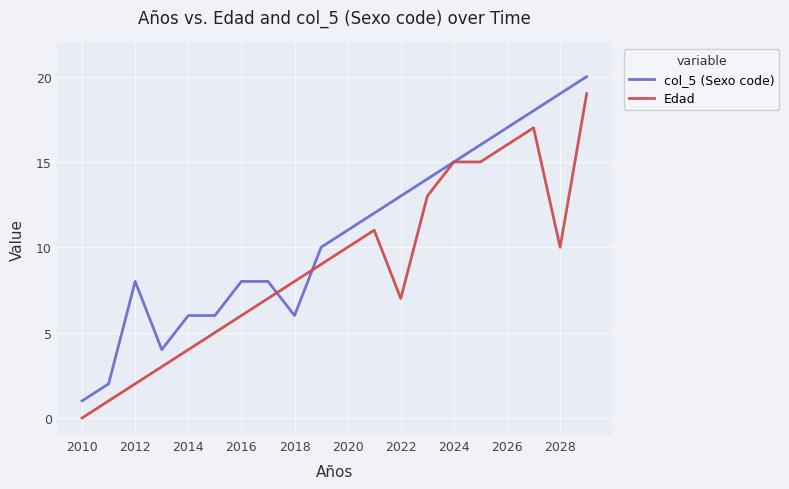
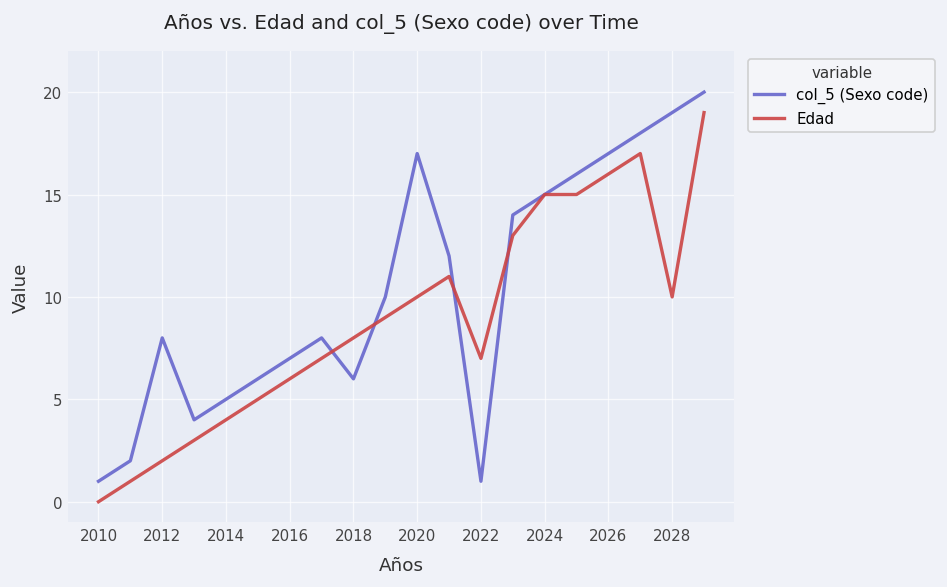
  {
    "col_5 (Sexo code)": {
      "2010": 1,
      "2012": 8,
-     "2014": 6,
-     "2016": 8,
+     "2014": 5,
+     "2016": 7,
      "2018": 6,
-     "2020": 11,
-     "2022": 13,
+     "2020": 17,
+     "2022": 1,
      "2026": 17,
      "2028": 19
    },
    "Edad": {
      "2010": 0,
      "2012": 2,
      "2014": 4,
      "2016": 6,
      "2018": 8,
      "2020": 10,
      "2022": 7,
      "2026": 16,
      "2028": 10
    }
  }
